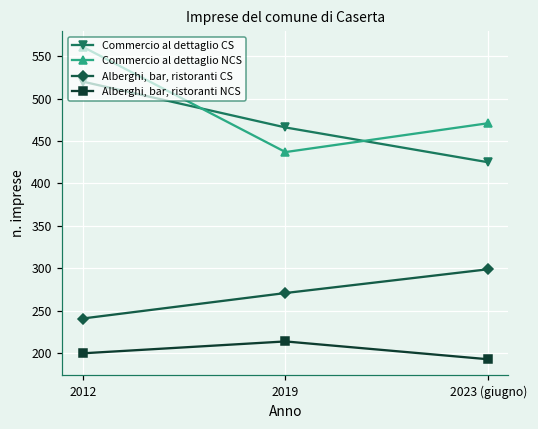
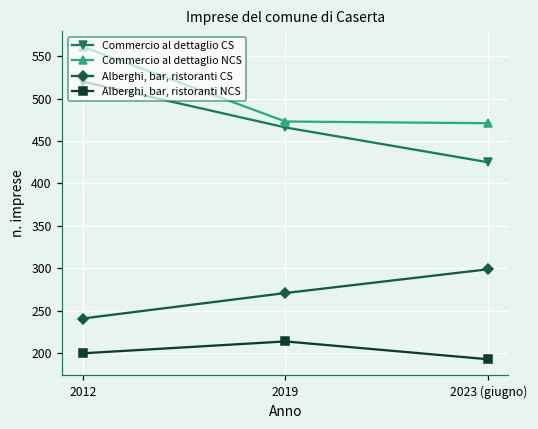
  {
    "Commercio al dettaglio NCS": {
-     "2019": 440,
+     "2019": 470,
      "2023 (giugno)": 470
    }
  }
